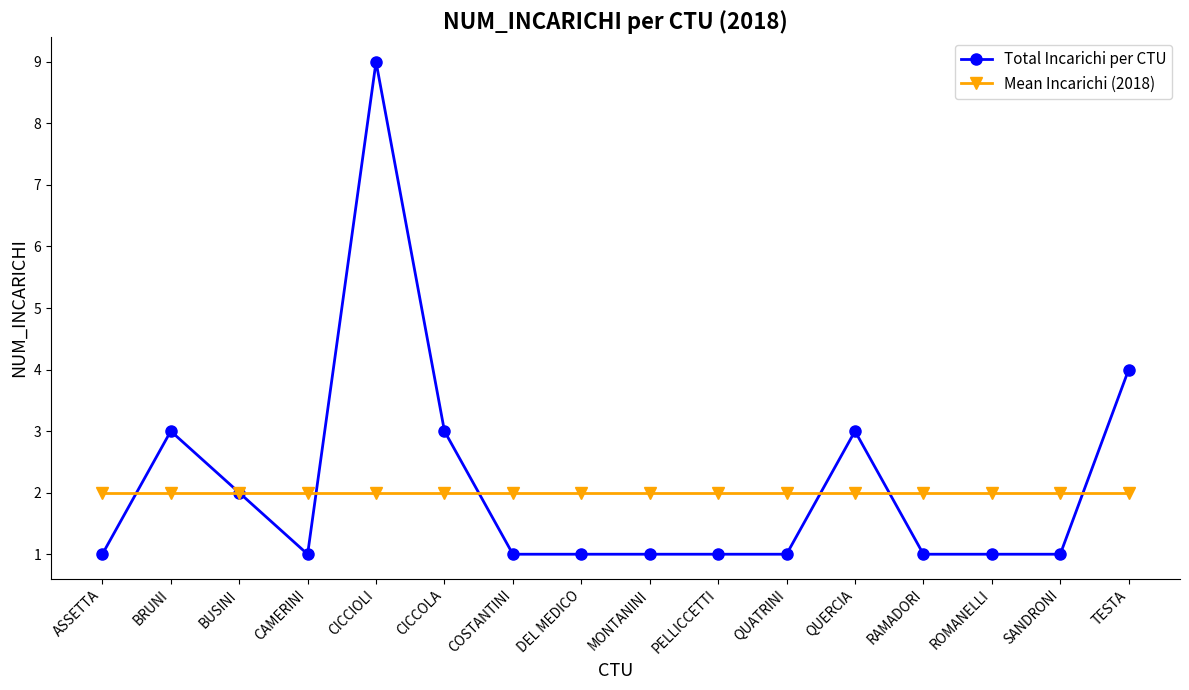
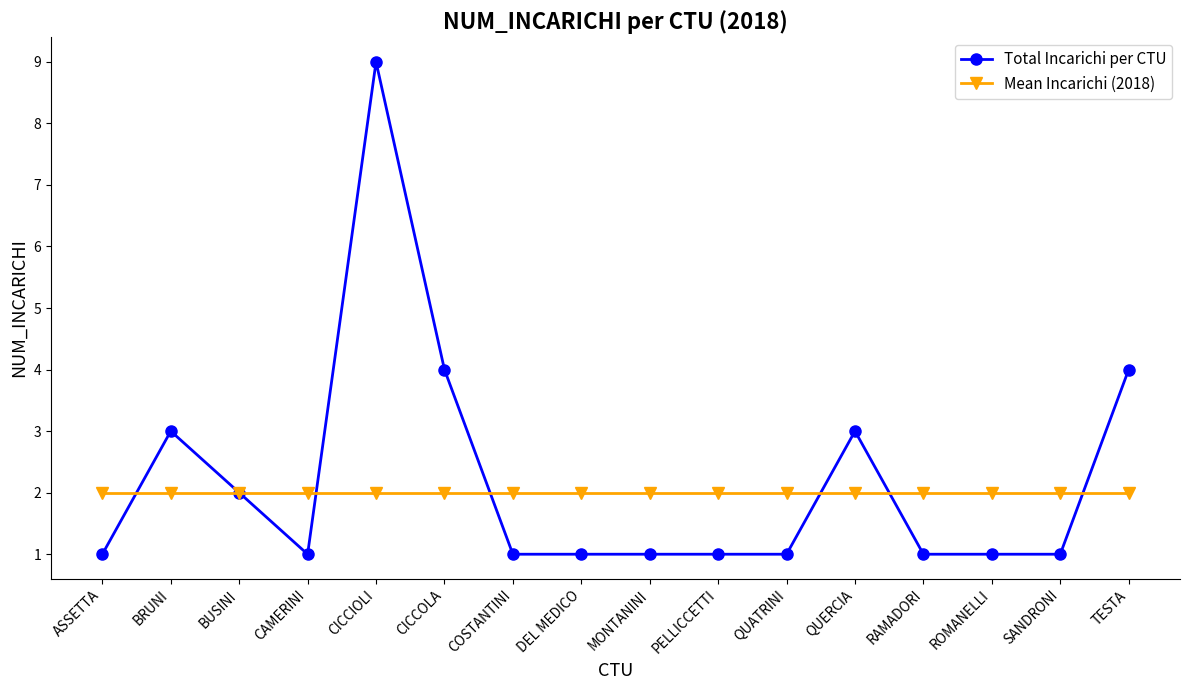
  {
    "Total Incarichi per CTU": {
      "ASSETTA": 1,
      "BRUNI": 3,
      "CAMERINI": 1,
      "CICCIOLI": 9,
-     "CICCOLA": 3,
+     "CICCOLA": 4,
      "COSTANTINI": 1,
      "DEL MEDICO": 1,
      "MONTANINI": 1,
      "PELLICCETTI": 1,
      "QUATRINI": 1,
      "QUERCIA": 3,
      "RAMADORI": 1,
      "ROMANELLI": 1,
      "SANDRONI": 1,
      "TESTA": 4
    },
    "Mean Incarichi (2018)": {
      "ASSETTA": 2,
      "BRUNI": 2,
      "CAMERINI": 2,
      "CICCIOLI": 2,
      "CICCOLA": 2,
      "COSTANTINI": 2,
      "DEL MEDICO": 2,
      "MONTANINI": 2,
      "PELLICCETTI": 2,
      "QUATRINI": 2,
      "QUERCIA": 2,
      "RAMADORI": 2,
      "ROMANELLI": 2,
      "SANDRONI": 2,
      "TESTA": 2
    }
  }
